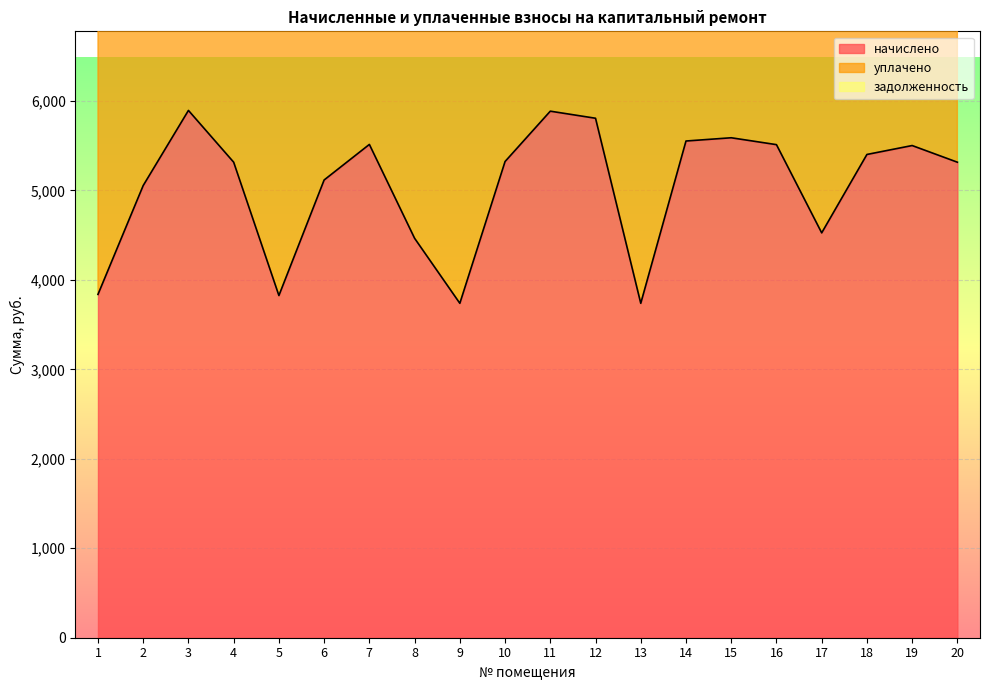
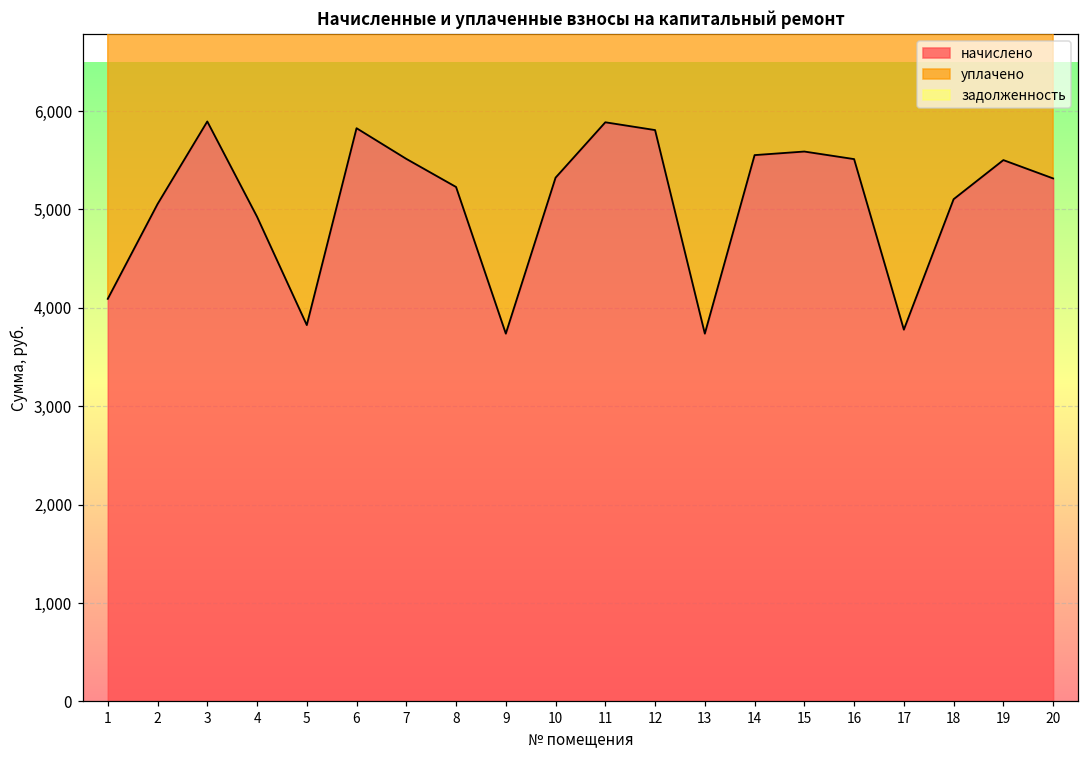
  {
    "начислено": {
-     "1": "3,800",
+     "1": "4,100",
      "2": "5,100",
      "3": "5,900",
-     "4": "5,300",
+     "4": "4,900",
      "5": "3,800",
-     "6": "5,100",
+     "6": "5,800",
      "7": "5,500",
-     "8": "4,500",
+     "8": "5,200",
      "9": "3,700",
      "10": "5,300",
      "11": "5,900",
      "12": "5,800",
      "13": "3,700",
      "14": "5,600",
      "15": "5,600",
      "16": "5,500",
-     "17": "4,500",
-     "18": "5,400",
+     "17": "3,800",
+     "18": "5,100",
      "19": "5,500",
      "20": "5,300"
    }
  }
